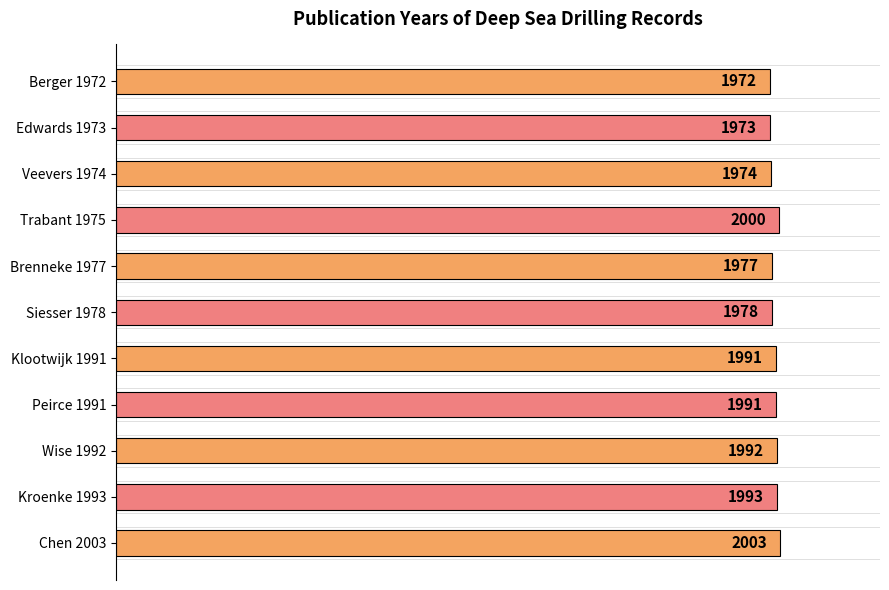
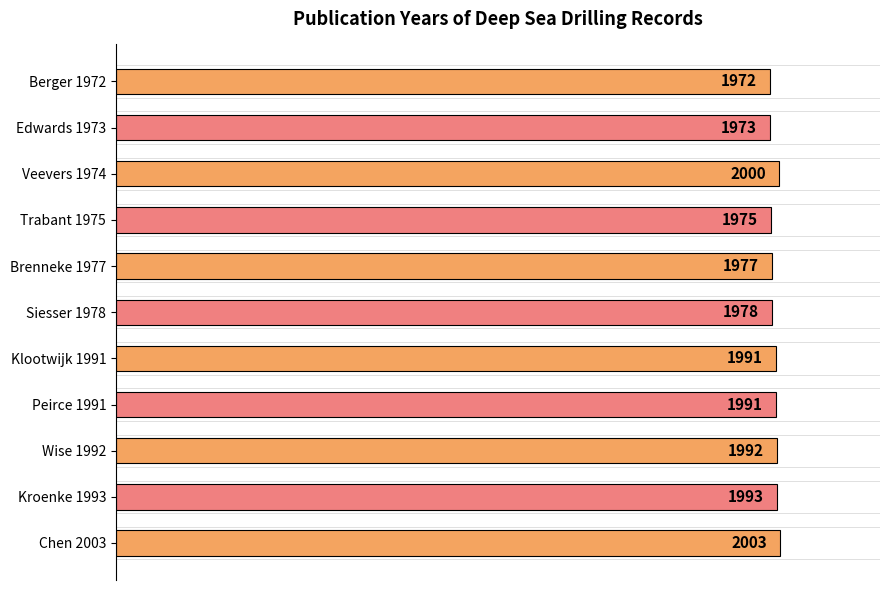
  {
-   "Veevers 1974": 1974,
-   "Trabant 1975": 2000
+   "Veevers 1974": 2000,
+   "Trabant 1975": 1975
  }
